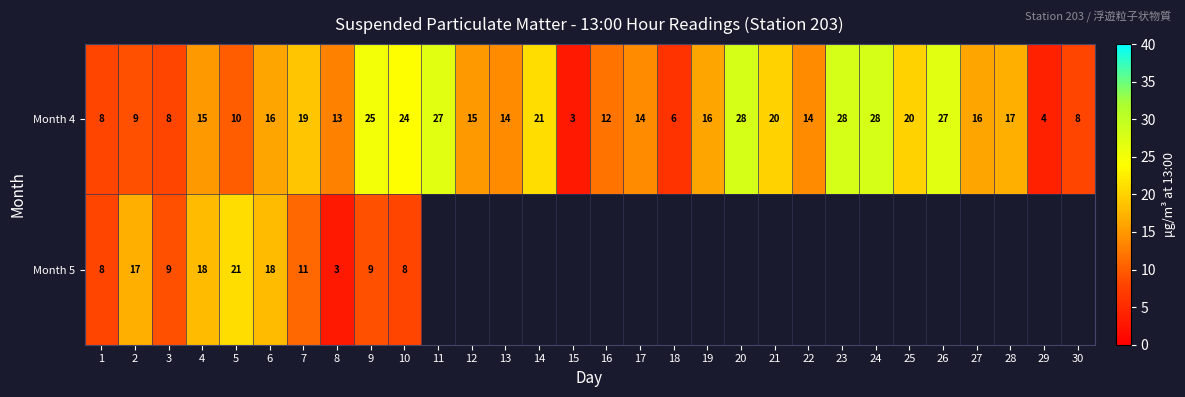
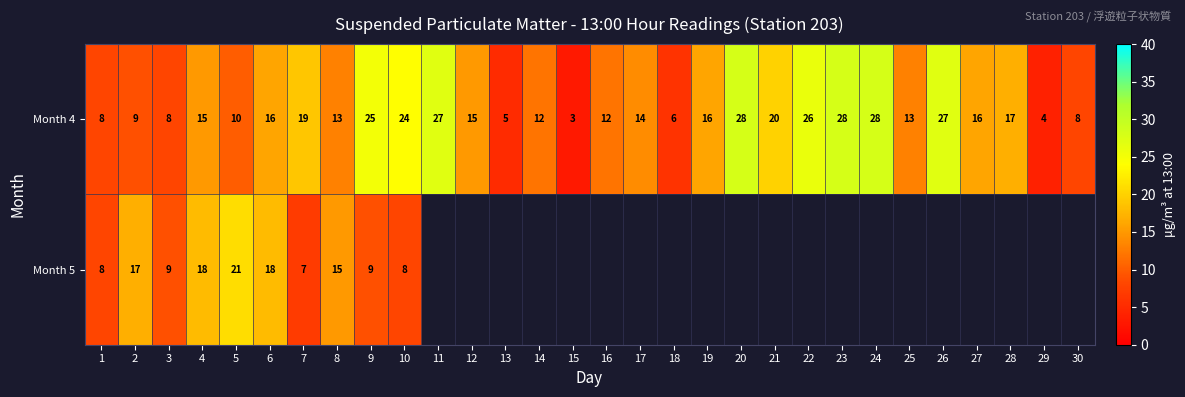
  {
    "Month 4": {
      "1": 8,
      "2": 9,
      "3": 8,
      "4": 15,
      "5": 10,
      "6": 16,
      "7": 19,
      "8": 13,
      "9": 25,
      "10": 24,
      "11": 27,
      "12": 15,
-     "13": 14,
-     "14": 21,
+     "13": 5,
+     "14": 12,
      "15": 3,
      "16": 12,
      "17": 14,
      "18": 6,
      "19": 16,
      "20": 28,
      "21": 20,
-     "22": 14,
+     "22": 26,
      "23": 28,
      "24": 28,
-     "25": 20,
+     "25": 13,
      "26": 27,
      "27": 16,
      "28": 17,
      "29": 4,
      "30": 8
    },
    "Month 5": {
      "1": 8,
      "2": 17,
      "3": 9,
      "4": 18,
      "5": 21,
      "6": 18,
-     "7": 11,
-     "8": 3,
+     "7": 7,
+     "8": 15,
      "9": 9,
      "10": 8
    }
  }
